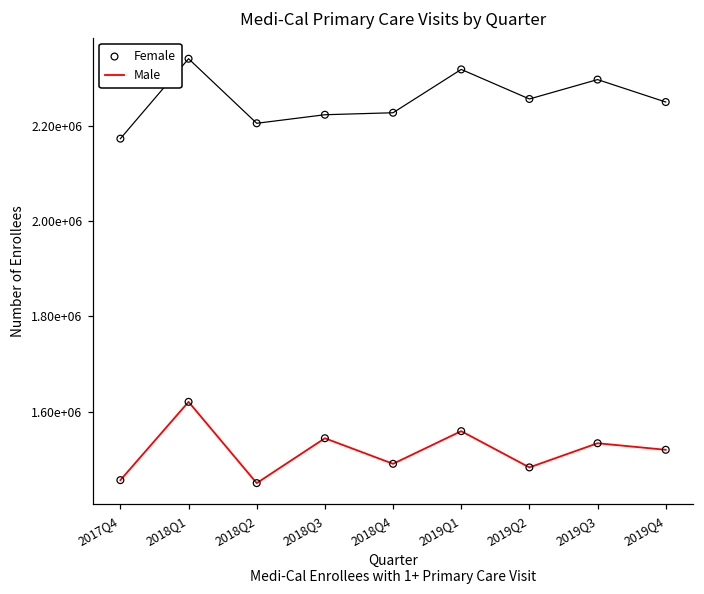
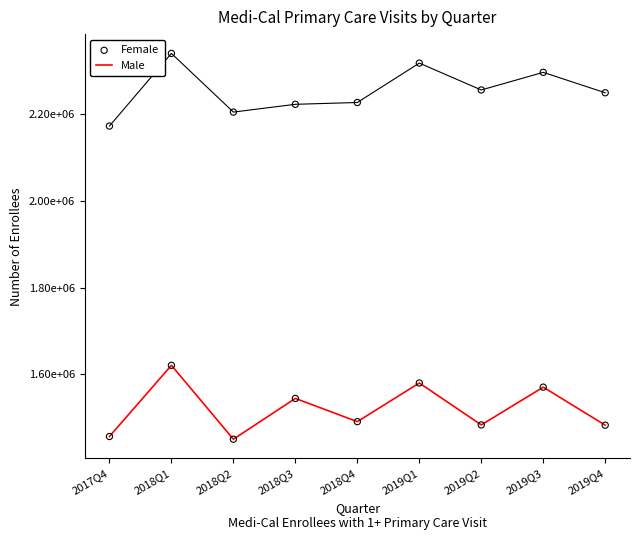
  {
    "Male": {
      "2017Q4": 1460000,
      "2018Q1": 1620000,
      "2018Q2": 1450000,
      "2018Q3": 1540000,
      "2018Q4": 1490000,
-     "2019Q1": 1560000,
+     "2019Q1": 1580000,
      "2019Q2": 1480000,
-     "2019Q3": 1530000,
-     "2019Q4": 1520000
+     "2019Q3": 1570000,
+     "2019Q4": 1480000
    }
  }
